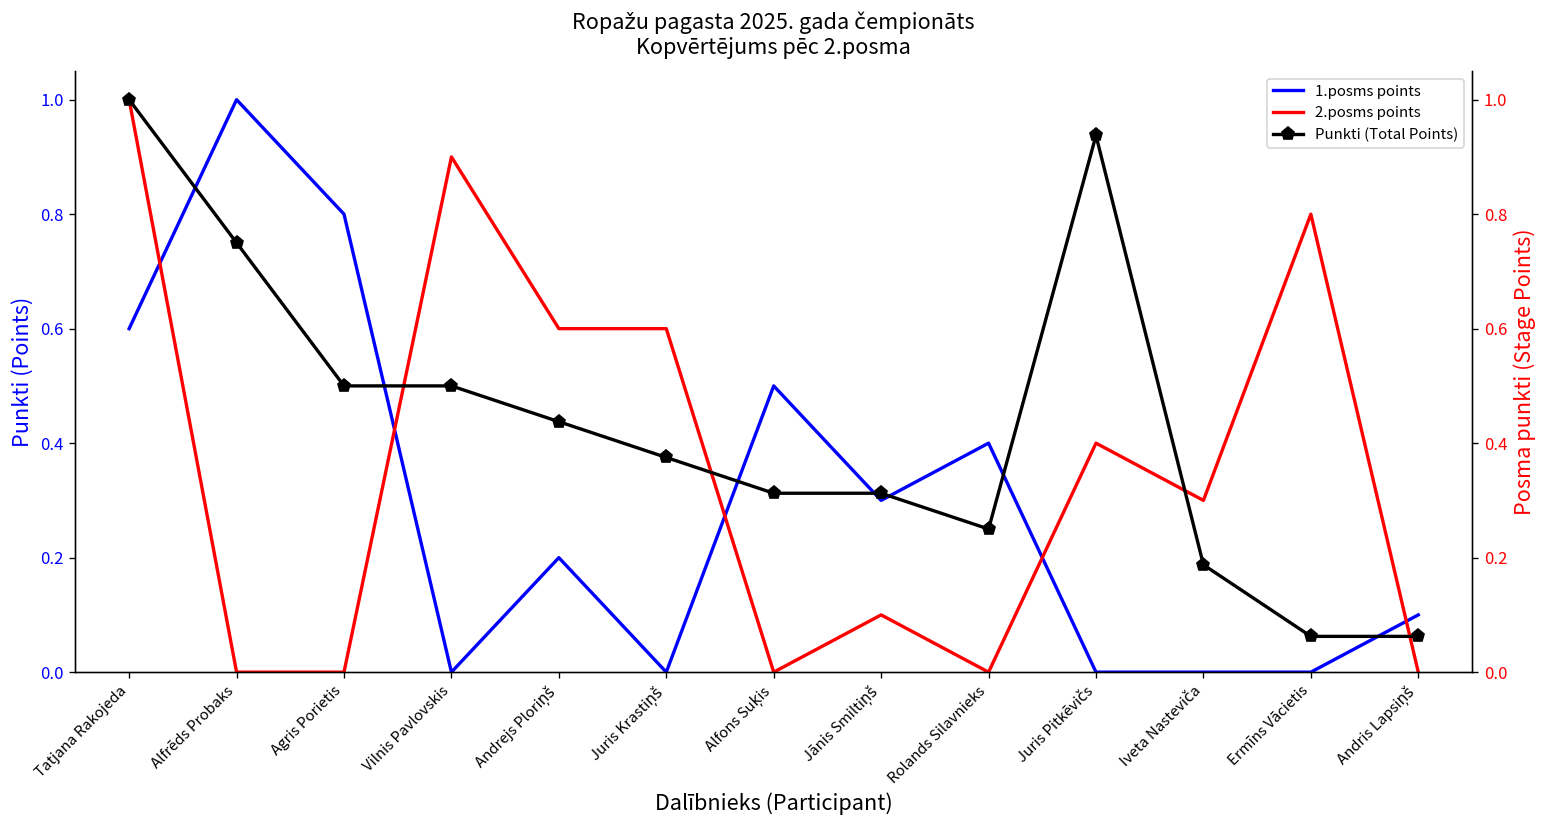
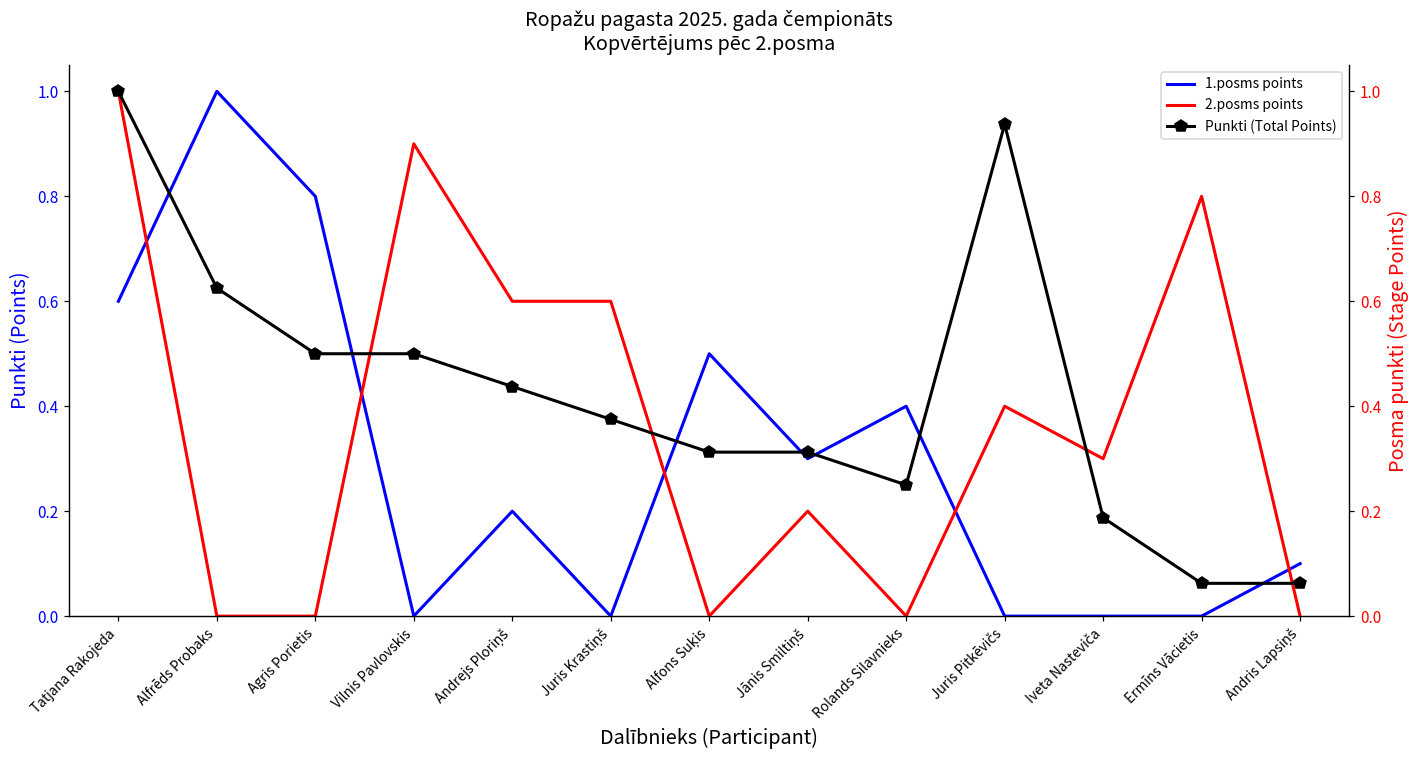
  {
    "1.posms points": {
      "Tatjana Rakojeda": 0.60,
      "Alfrēds Probaks": 1.00,
      "Agris Porietis": 0.80,
      "Vilnis Pavlovskis": 0.00,
      "Andrejs Ploriņš": 0.20,
      "Juris Krastiņš": 0.00,
      "Alfons Suķis": 0.50,
      "Jānis Smiltiņš": 0.30,
      "Rolands Silavnieks": 0.40,
      "Juris Pitkēvičs": 0.00,
      "Iveta Nasteviča": 0.00,
      "Ermīns Vācietis": 0.00,
      "Andris Lapsiņš": 0.10
    },
    "2.posms points": {
      "Tatjana Rakojeda": 1.00,
      "Alfrēds Probaks": 0.00,
      "Agris Porietis": 0.00,
      "Vilnis Pavlovskis": 0.90,
      "Andrejs Ploriņš": 0.60,
      "Juris Krastiņš": 0.60,
      "Alfons Suķis": 0.00,
-     "Jānis Smiltiņš": 0.10,
+     "Jānis Smiltiņš": 0.20,
      "Rolands Silavnieks": 0.00,
      "Juris Pitkēvičs": 0.40,
      "Iveta Nasteviča": 0.30,
      "Ermīns Vācietis": 0.80,
      "Andris Lapsiņš": 0.00
    },
    "Punkti (Total Points)": {
      "Tatjana Rakojeda": 1.00,
-     "Alfrēds Probaks": 0.75,
+     "Alfrēds Probaks": 0.63,
      "Agris Porietis": 0.50,
      "Vilnis Pavlovskis": 0.50,
      "Andrejs Ploriņš": 0.44,
      "Juris Krastiņš": 0.38,
      "Alfons Suķis": 0.31,
      "Jānis Smiltiņš": 0.31,
      "Rolands Silavnieks": 0.25,
      "Juris Pitkēvičs": 0.94,
      "Iveta Nasteviča": 0.19,
      "Ermīns Vācietis": 0.06,
      "Andris Lapsiņš": 0.06
    }
  }
